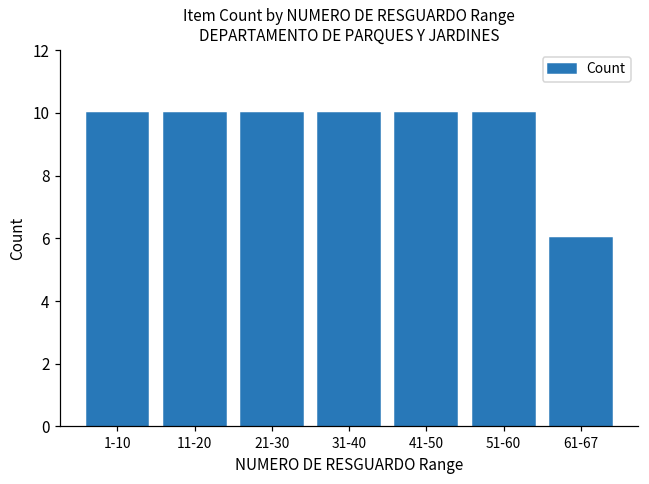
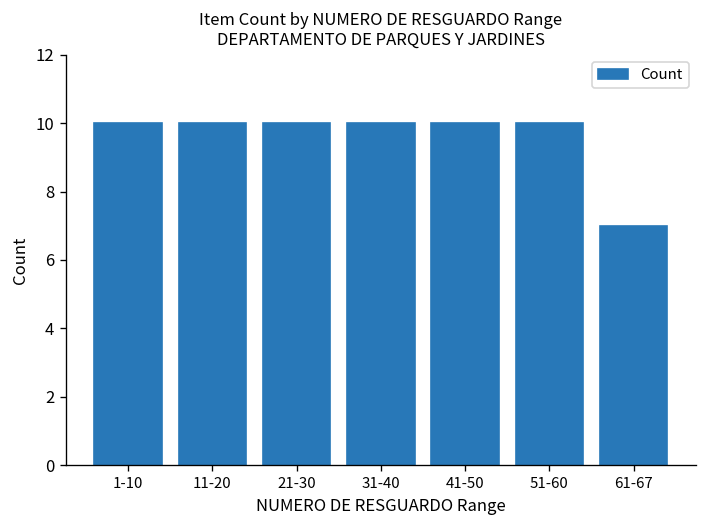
  {
    "1-10": 10,
    "11-20": 10,
    "21-30": 10,
    "31-40": 10,
    "41-50": 10,
    "51-60": 10,
-   "61-67": 6
+   "61-67": 7
  }
